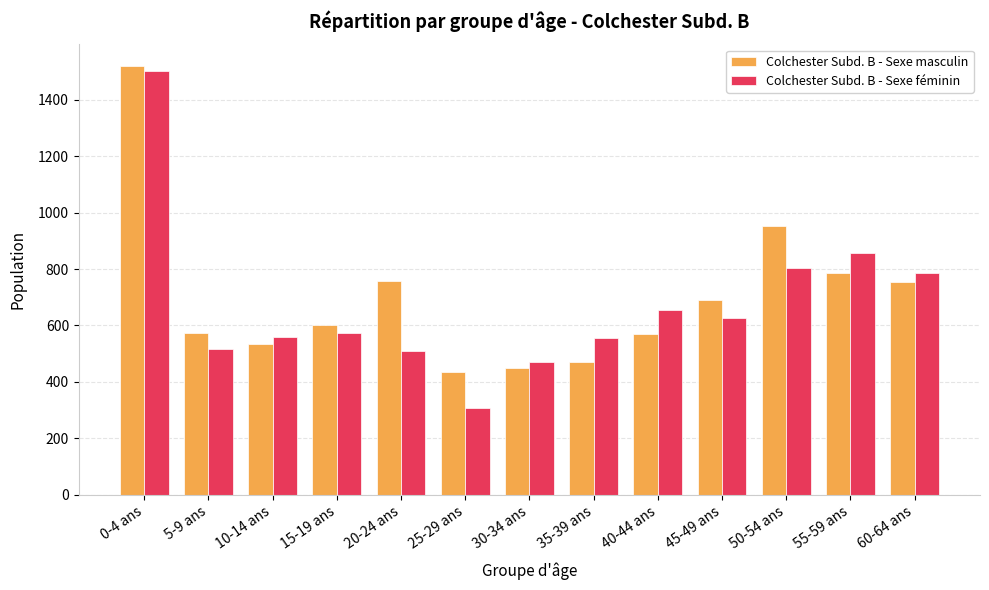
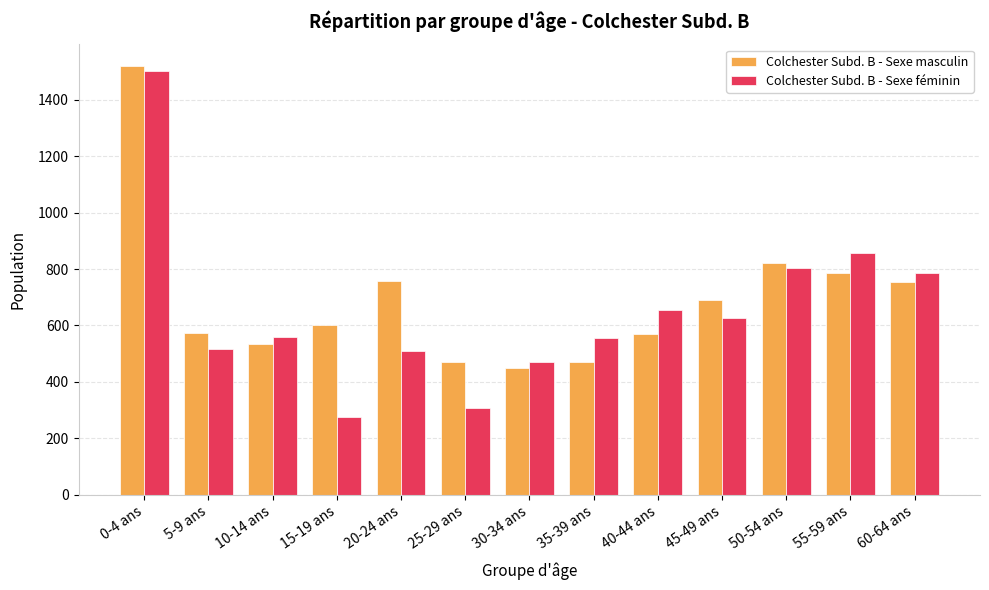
  {
    "Colchester Subd. B - Sexe masculin": {
      "0-4 ans": 1520,
      "5-9 ans": 580,
      "10-14 ans": 540,
      "15-19 ans": 600,
      "20-24 ans": 760,
-     "25-29 ans": 440,
+     "25-29 ans": 470,
      "30-34 ans": 450,
      "35-39 ans": 470,
      "40-44 ans": 570,
      "45-49 ans": 690,
-     "50-54 ans": 950,
+     "50-54 ans": 820,
      "55-59 ans": 790,
      "60-64 ans": 760
    },
    "Colchester Subd. B - Sexe féminin": {
      "0-4 ans": 1500,
      "5-9 ans": 520,
      "10-14 ans": 560,
-     "15-19 ans": 580,
+     "15-19 ans": 280,
      "20-24 ans": 510,
      "25-29 ans": 310,
      "30-34 ans": 470,
      "35-39 ans": 560,
      "40-44 ans": 660,
      "45-49 ans": 630,
      "50-54 ans": 810,
      "55-59 ans": 860,
      "60-64 ans": 790
    }
  }
